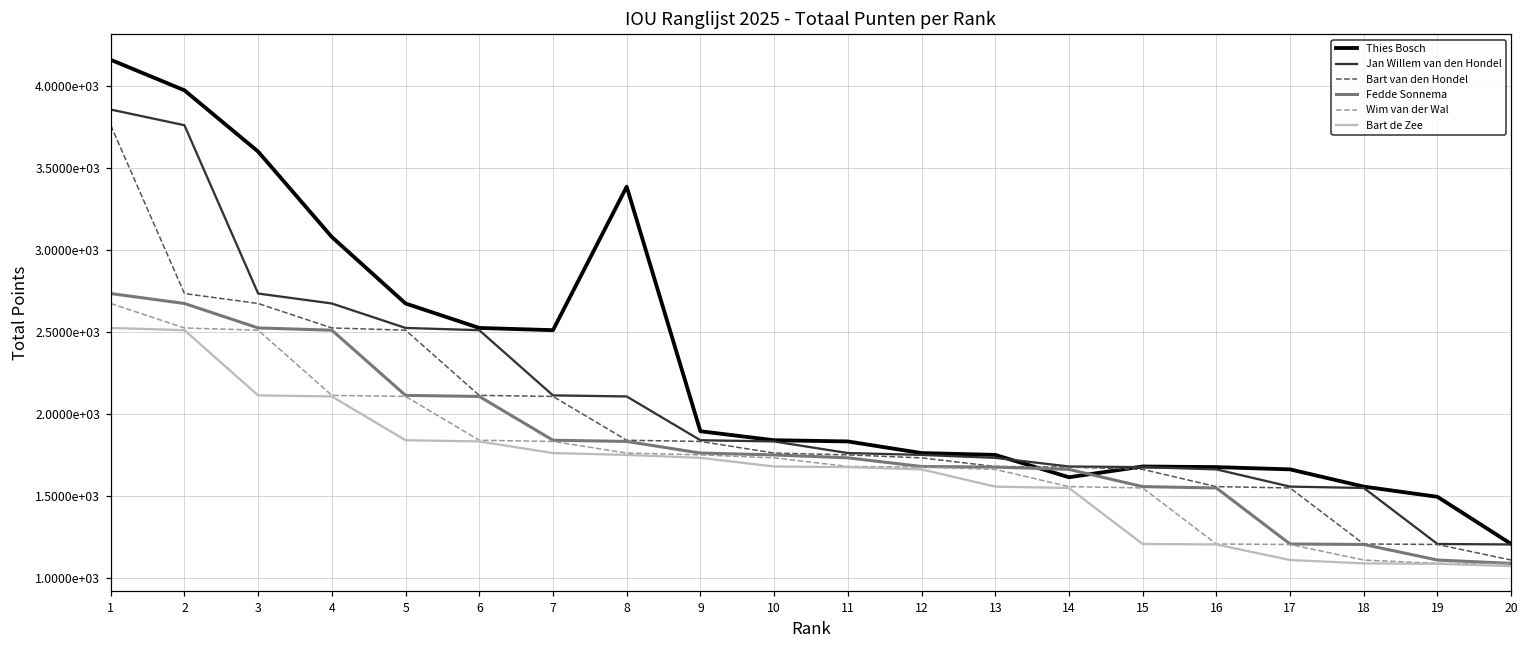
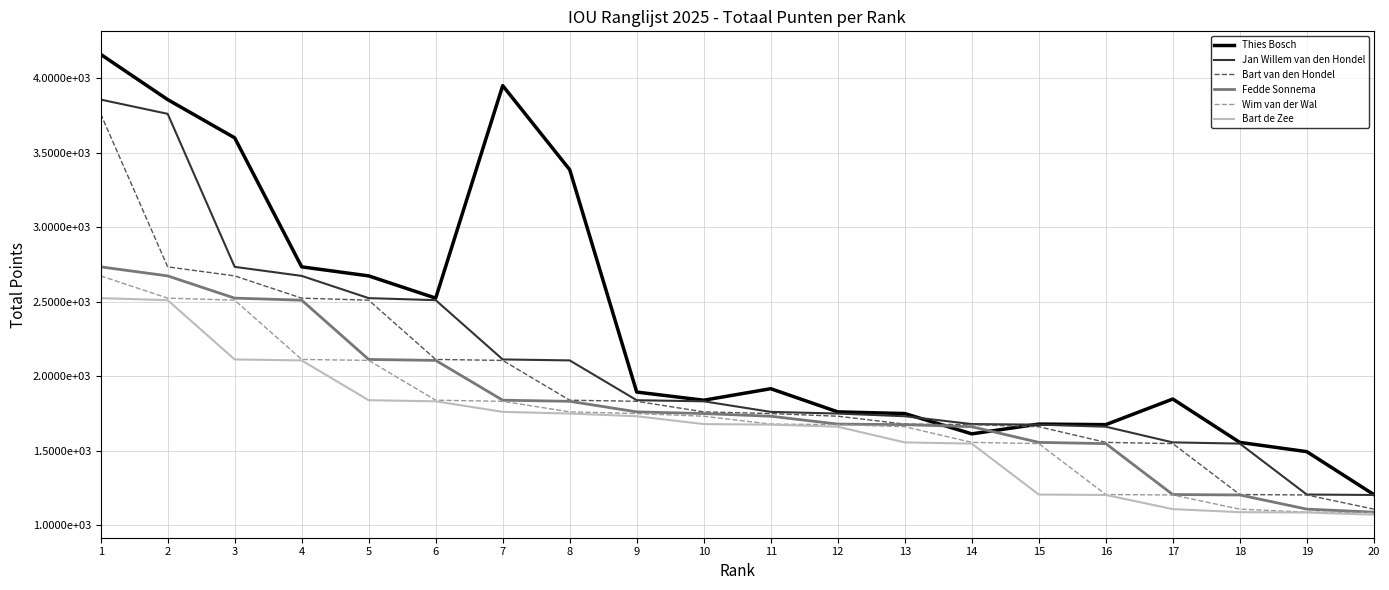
  {
    "Thies Bosch": {
      "1": 4160,
-     "2": 3970,
+     "2": 3860,
      "3": 3600,
-     "4": 3080,
+     "4": 2730,
      "5": 2670,
-     "7": 2510,
+     "7": 3950,
      "8": 3390,
      "9": 1890,
-     "11": 1830,
+     "11": 1920,
      "13": 1750,
      "14": 1610,
-     "17": 1660,
+     "17": 1850,
      "19": 1490
    }
  }
